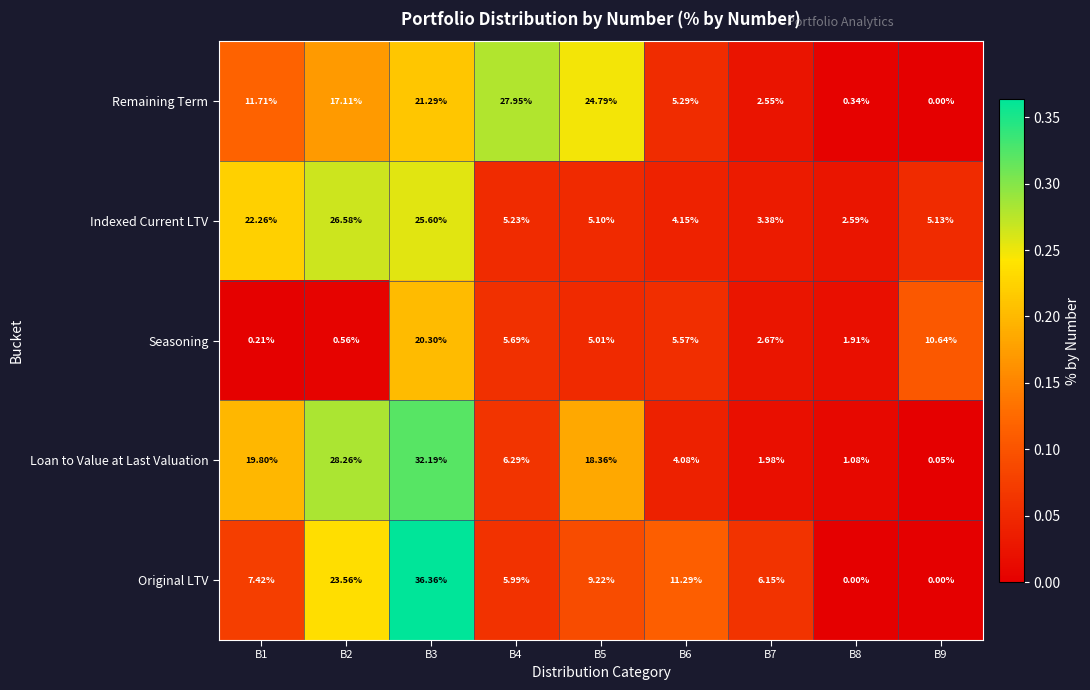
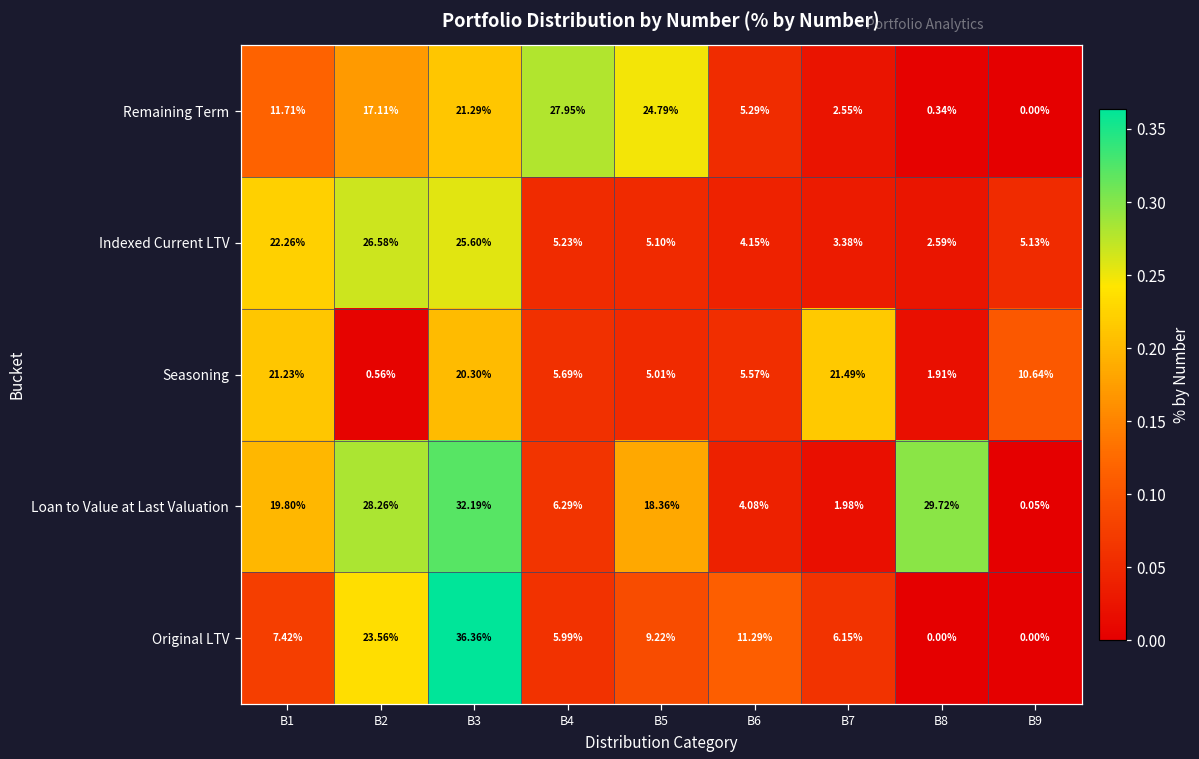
  {
    "Remaining Term": {
      "B1": "11.71%",
      "B2": "17.11%",
      "B3": "21.29%",
      "B4": "27.95%",
      "B5": "24.79%",
      "B6": "5.29%",
      "B7": "2.55%",
      "B8": "0.34%",
      "B9": "0.00%"
    },
    "Indexed Current LTV": {
      "B1": "22.26%",
      "B2": "26.58%",
      "B3": "25.60%",
      "B4": "5.23%",
      "B5": "5.10%",
      "B6": "4.15%",
      "B7": "3.38%",
      "B8": "2.59%",
      "B9": "5.13%"
    },
    "Seasoning": {
-     "B1": "0.21%",
+     "B1": "21.23%",
      "B2": "0.56%",
      "B3": "20.30%",
      "B4": "5.69%",
      "B5": "5.01%",
      "B6": "5.57%",
-     "B7": "2.67%",
+     "B7": "21.49%",
      "B8": "1.91%",
      "B9": "10.64%"
    },
    "Loan to Value at Last Valuation": {
      "B1": "19.80%",
      "B2": "28.26%",
      "B3": "32.19%",
      "B4": "6.29%",
      "B5": "18.36%",
      "B6": "4.08%",
      "B7": "1.98%",
-     "B8": "1.08%",
+     "B8": "29.72%",
      "B9": "0.05%"
    },
    "Original LTV": {
      "B1": "7.42%",
      "B2": "23.56%",
      "B3": "36.36%",
      "B4": "5.99%",
      "B5": "9.22%",
      "B6": "11.29%",
      "B7": "6.15%",
      "B8": "0.00%",
      "B9": "0.00%"
    }
  }
